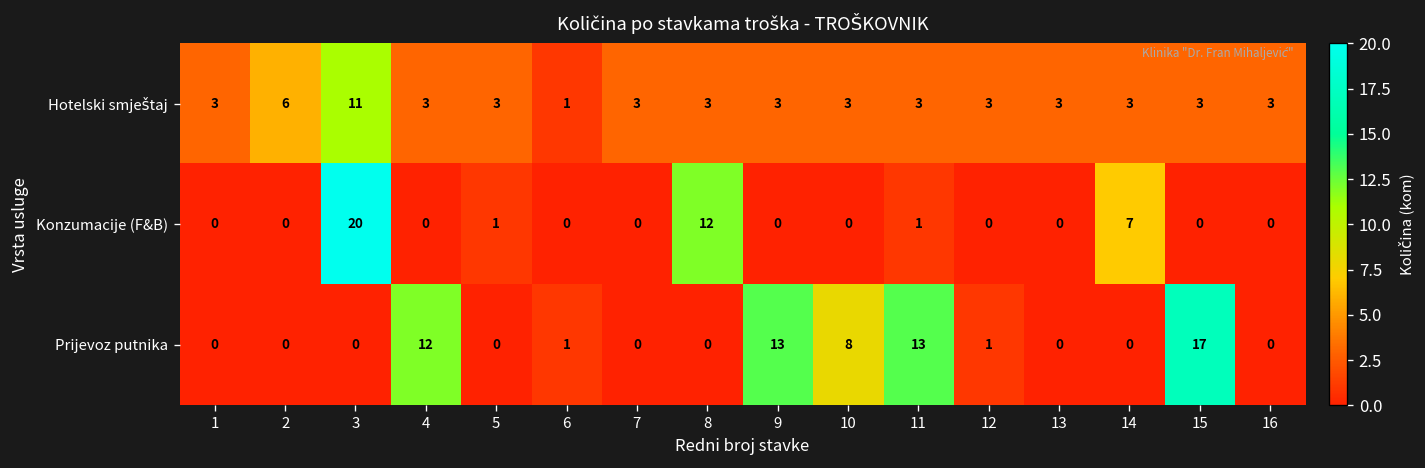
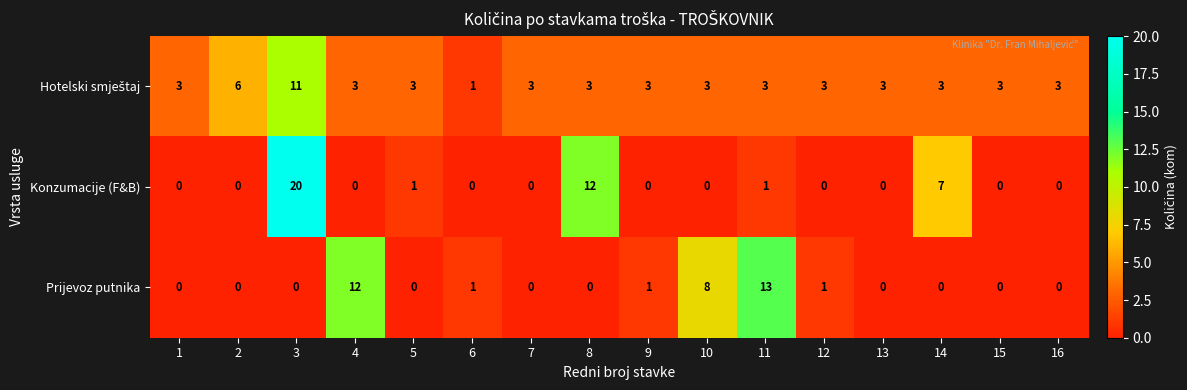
  {
    "Hotelski smještaj": {
      "1": 3,
      "2": 6,
      "3": 11,
      "4": 3,
      "5": 3,
      "6": 1,
      "7": 3,
      "8": 3,
      "9": 3,
      "10": 3,
      "11": 3,
      "12": 3,
      "13": 3,
      "14": 3,
      "16": 3
    },
    "Konzumacije (F&B)": {
      "1": 0,
      "2": 0,
      "3": 20,
      "4": 0,
      "5": 1,
      "6": 0,
      "7": 0,
      "8": 12,
      "9": 0,
      "10": 0,
      "11": 1,
      "12": 0,
      "13": 0,
      "14": 7,
      "15": 0,
      "16": 0
    },
    "Prijevoz putnika": {
      "1": 0,
      "2": 0,
      "3": 0,
      "4": 12,
      "5": 0,
      "6": 1,
      "7": 0,
      "8": 0,
-     "9": 13,
+     "9": 1,
      "10": 8,
      "11": 13,
      "12": 1,
      "13": 0,
      "14": 0,
-     "15": 17,
+     "15": 0,
      "16": 0
    }
  }
